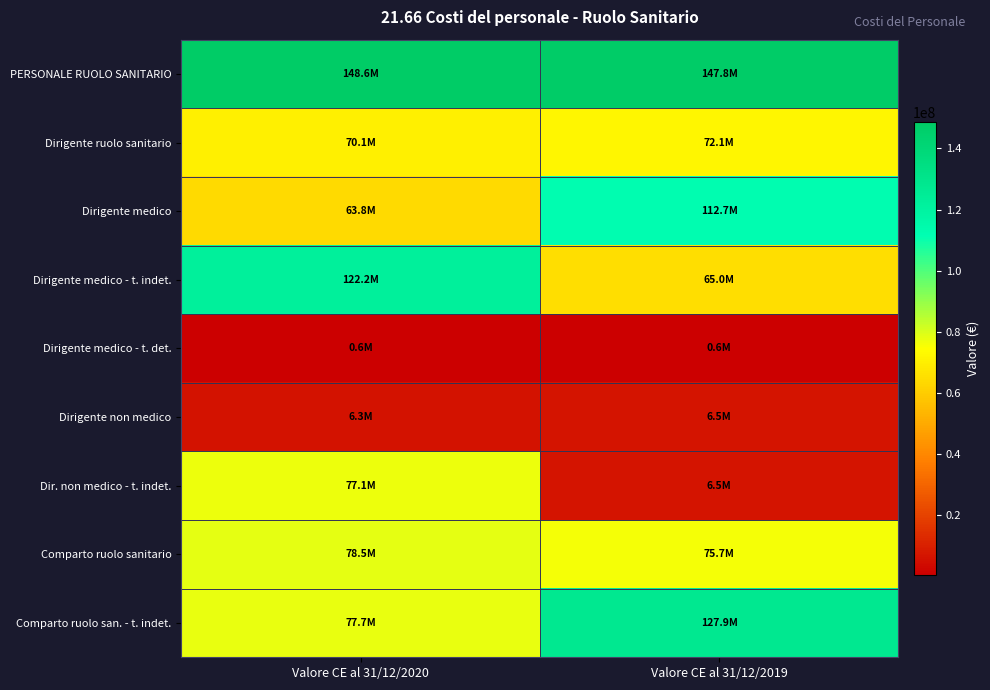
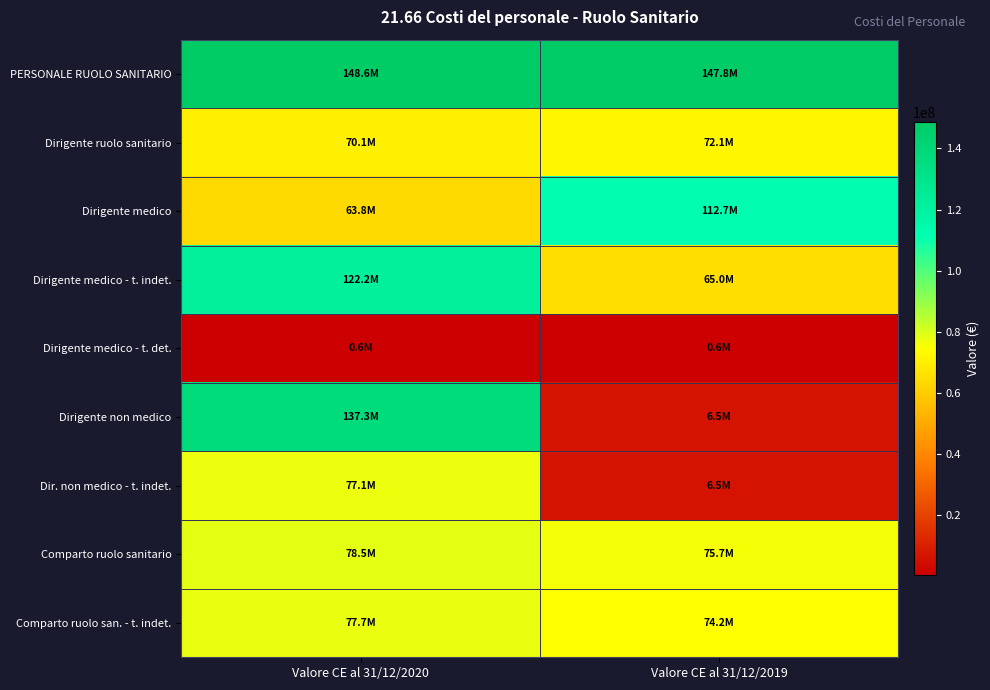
  {
    "PERSONALE RUOLO SANITARIO": {
      "Valore CE al 31/12/2020": "148.6M",
      "Valore CE al 31/12/2019": "147.8M"
    },
    "Dirigente ruolo sanitario": {
      "Valore CE al 31/12/2020": "70.1M",
      "Valore CE al 31/12/2019": "72.1M"
    },
    "Dirigente medico": {
      "Valore CE al 31/12/2020": "63.8M",
      "Valore CE al 31/12/2019": "112.7M"
    },
    "Dirigente medico - t. indet.": {
      "Valore CE al 31/12/2020": "122.2M",
      "Valore CE al 31/12/2019": "65.0M"
    },
    "Dirigente medico - t. det.": {
      "Valore CE al 31/12/2020": "0.6M",
      "Valore CE al 31/12/2019": "0.6M"
    },
    "Dirigente non medico": {
-     "Valore CE al 31/12/2020": "6.3M",
+     "Valore CE al 31/12/2020": "137.3M",
      "Valore CE al 31/12/2019": "6.5M"
    },
    "Dir. non medico - t. indet.": {
      "Valore CE al 31/12/2020": "77.1M",
      "Valore CE al 31/12/2019": "6.5M"
    },
    "Comparto ruolo sanitario": {
      "Valore CE al 31/12/2020": "78.5M",
      "Valore CE al 31/12/2019": "75.7M"
    },
    "Comparto ruolo san. - t. indet.": {
      "Valore CE al 31/12/2020": "77.7M",
-     "Valore CE al 31/12/2019": "127.9M"
+     "Valore CE al 31/12/2019": "74.2M"
    }
  }
